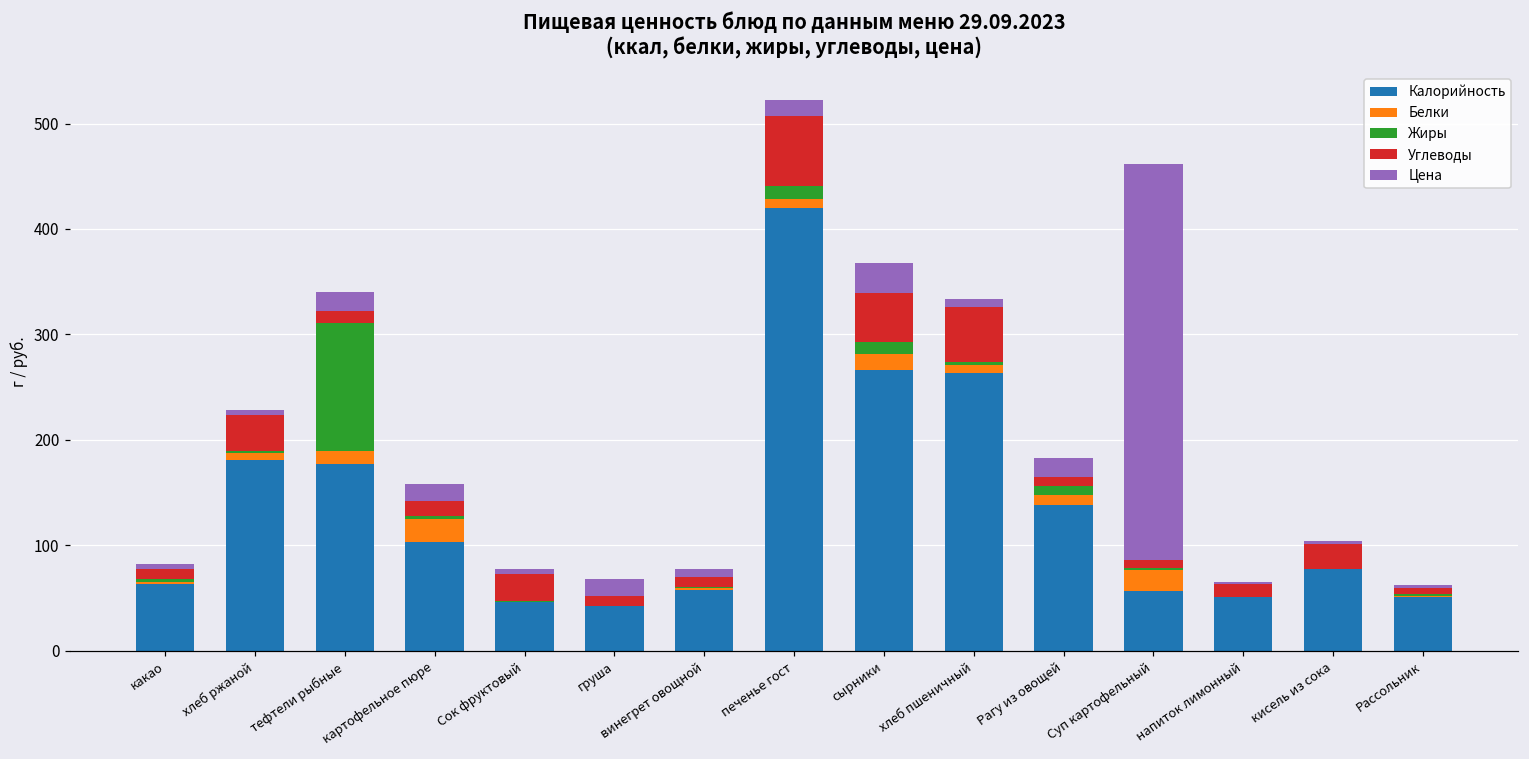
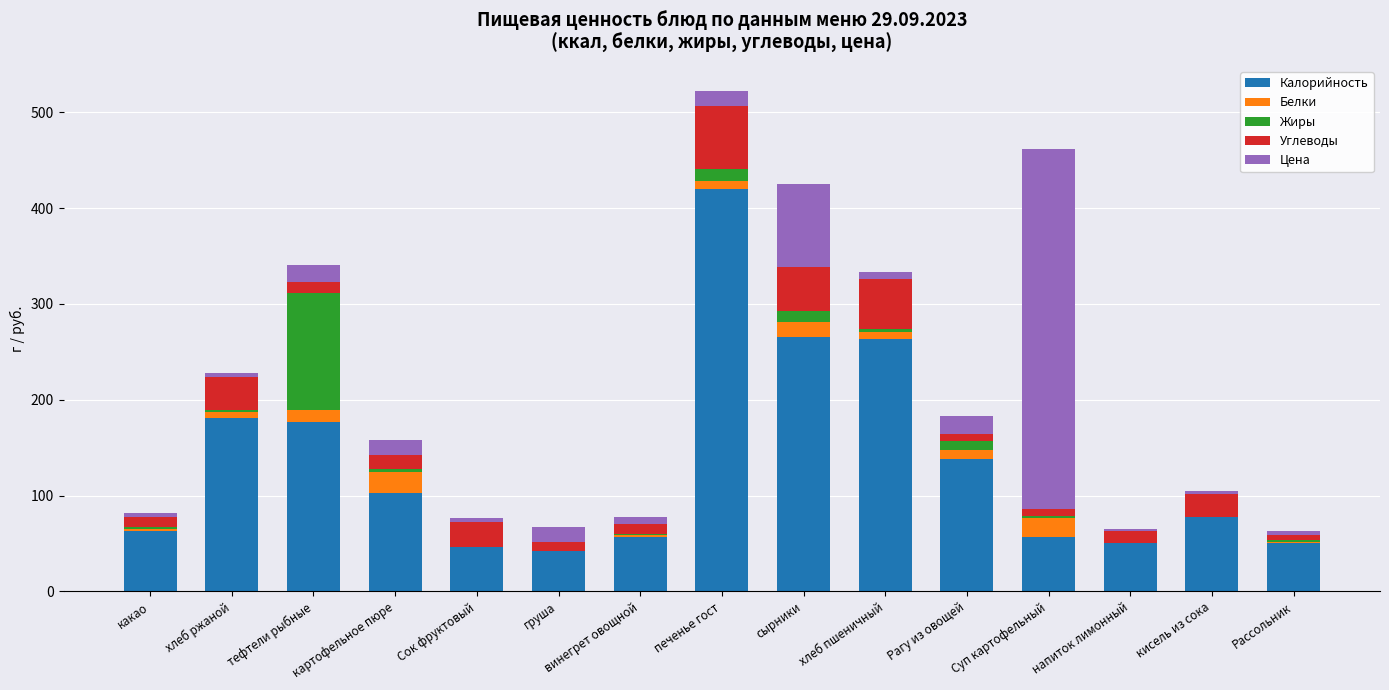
  {
    "Калорийность": {
      "какао": 60,
      "хлеб ржаной": 180,
      "тефтели рыбные": 180,
      "картофельное пюре": 100,
      "Сок фруктовый": 50,
      "груша": 40,
      "винегрет овощной": 60,
      "печенье гост": 420,
      "сырники": 270,
      "хлеб пшеничный": 260,
      "Рагу из овощей": 140,
      "Суп картофельный": 60,
      "напиток лимонный": 50,
      "кисель из сока": 80,
      "Рассольник": 50
    },
    "Белки": {
      "хлеб ржаной": 10,
      "тефтели рыбные": 10,
      "картофельное пюре": 20,
      "груша": 0,
      "печенье гост": 10,
      "сырники": 20,
      "хлеб пшеничный": 10,
      "Рагу из овощей": 10,
      "Суп картофельный": 20
    },
    "Жиры": {
      "какао": 0,
      "тефтели рыбные": 120,
      "картофельное пюре": 0,
      "груша": 0,
      "печенье гост": 10,
      "сырники": 10,
      "хлеб пшеничный": 0,
      "Рагу из овощей": 10,
      "напиток лимонный": 0
    },
    "Углеводы": {
      "какао": 10,
      "хлеб ржаной": 30,
      "тефтели рыбные": 10,
      "картофельное пюре": 10,
      "Сок фруктовый": 30,
      "груша": 10,
      "винегрет овощной": 10,
      "печенье гост": 70,
      "сырники": 50,
      "хлеб пшеничный": 50,
      "Рагу из овощей": 10,
      "Суп картофельный": 10,
      "напиток лимонный": 10,
      "кисель из сока": 20,
      "Рассольник": 10
    },
    "Цена": {
      "какао": 0,
      "хлеб ржаной": 0,
      "тефтели рыбные": 20,
      "картофельное пюре": 20,
      "Сок фруктовый": 0,
      "груша": 20,
      "винегрет овощной": 10,
      "печенье гост": 20,
-     "сырники": 30,
+     "сырники": 90,
      "хлеб пшеничный": 10,
      "Рагу из овощей": 20,
      "Суп картофельный": 380,
      "кисель из сока": 0,
      "Рассольник": 0
    }
  }
